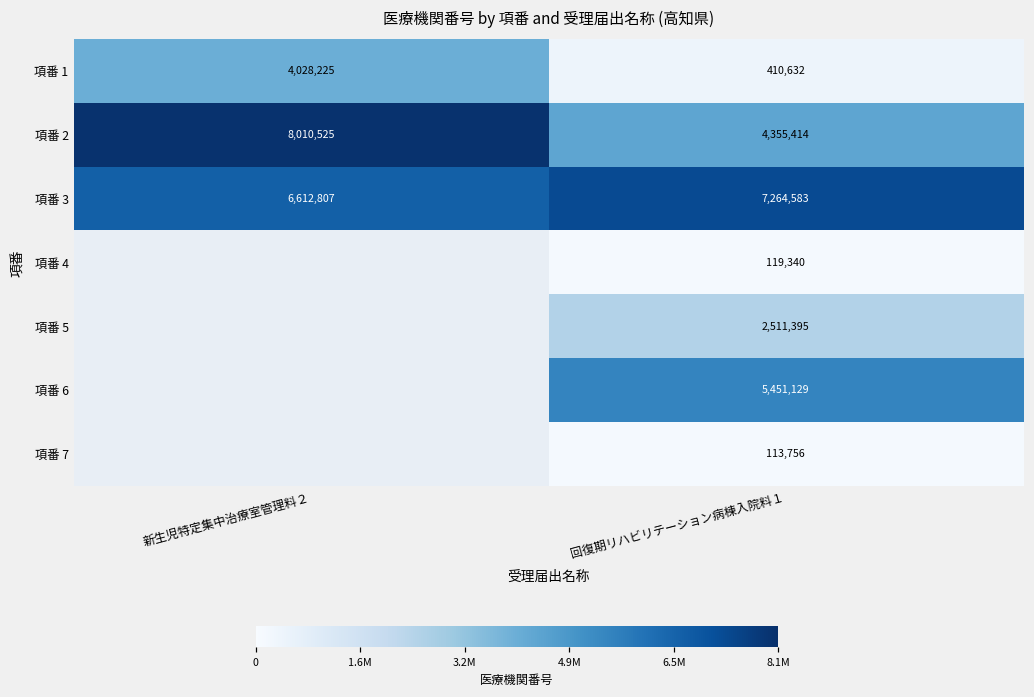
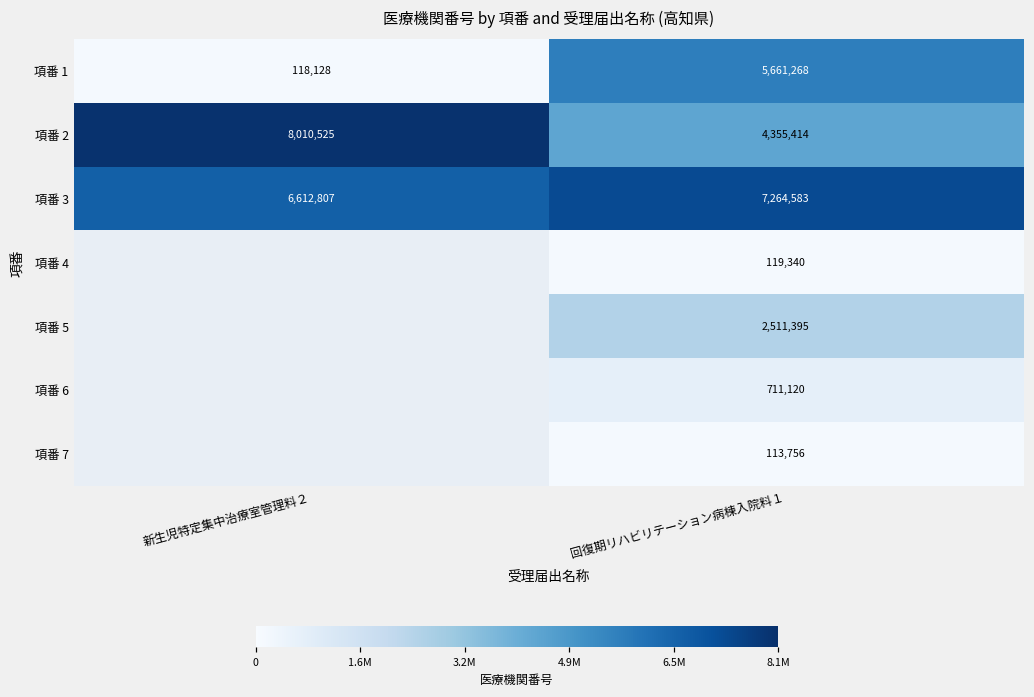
  {
    "項番 1": {
-     "新生児特定集中治療室管理料２": "4,028,225",
-     "回復期リハビリテーション病棟入院料１": "410,632"
+     "新生児特定集中治療室管理料２": "118,128",
+     "回復期リハビリテーション病棟入院料１": "5,661,268"
    },
    "項番 2": {
      "新生児特定集中治療室管理料２": "8,010,525",
      "回復期リハビリテーション病棟入院料１": "4,355,414"
    },
    "項番 3": {
      "新生児特定集中治療室管理料２": "6,612,807",
      "回復期リハビリテーション病棟入院料１": "7,264,583"
    },
    "項番 4": {
      "回復期リハビリテーション病棟入院料１": "119,340"
    },
    "項番 5": {
      "回復期リハビリテーション病棟入院料１": "2,511,395"
    },
    "項番 6": {
-     "回復期リハビリテーション病棟入院料１": "5,451,129"
+     "回復期リハビリテーション病棟入院料１": "711,120"
    },
    "項番 7": {
      "回復期リハビリテーション病棟入院料１": "113,756"
    }
  }
